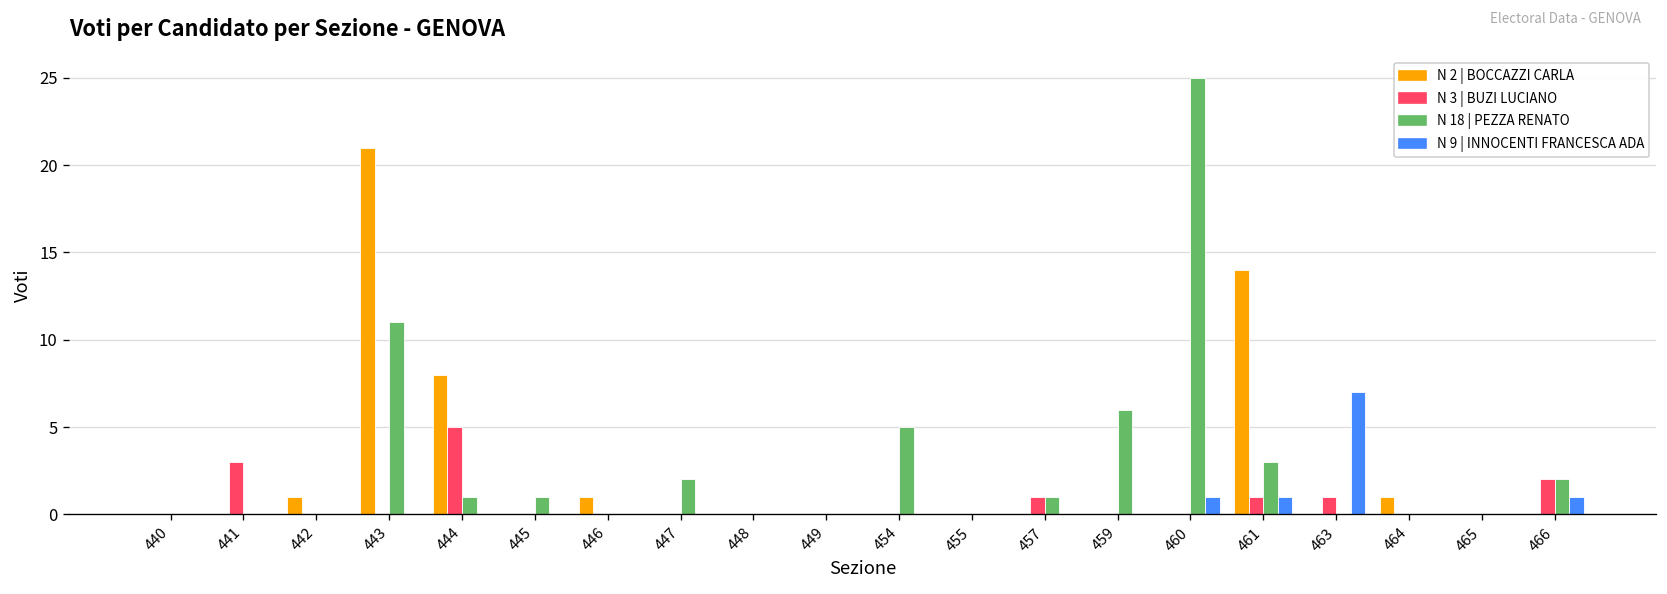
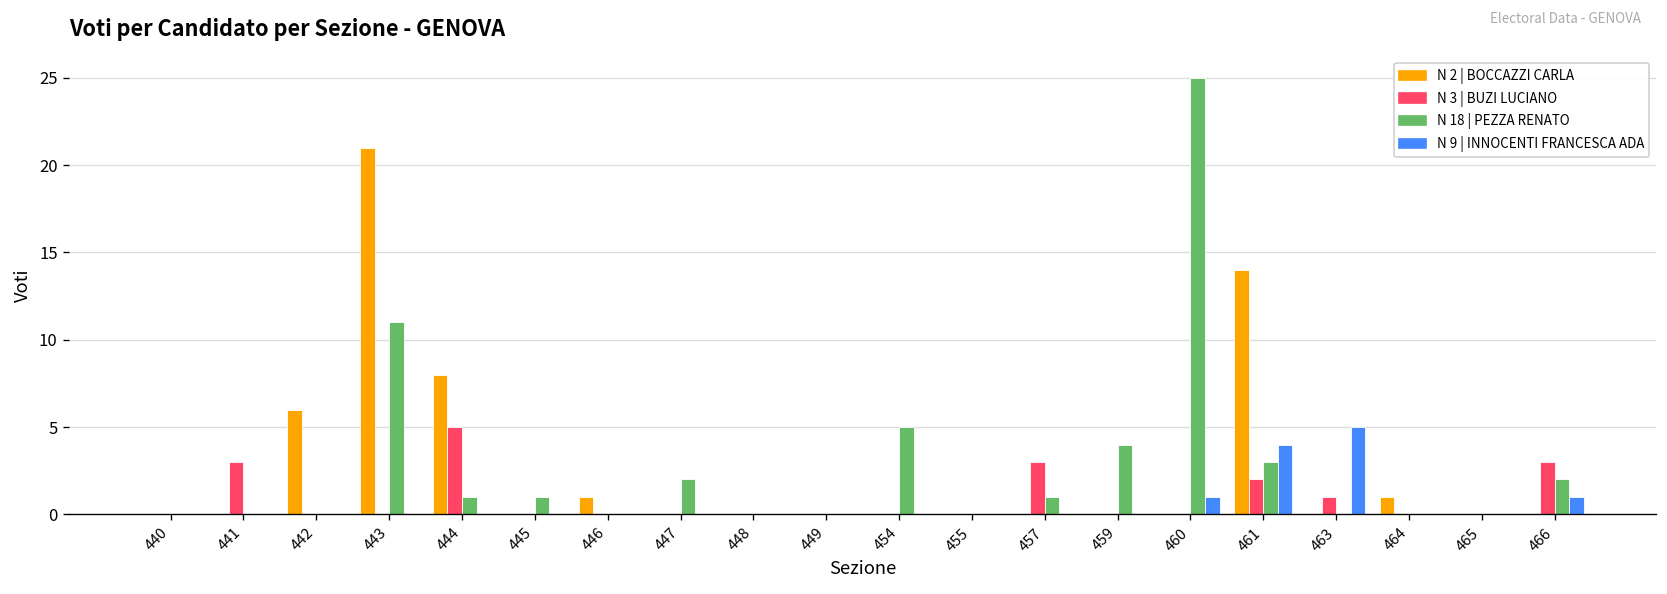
  {
    "N 2 | BOCCAZZI CARLA": {
      "440": 0,
      "441": 0,
-     "442": 1,
+     "442": 6,
      "443": 21,
      "444": 8,
      "445": 0,
      "446": 1,
      "447": 0,
      "448": 0,
      "449": 0,
      "454": 0,
      "455": 0,
      "457": 0,
      "459": 0,
      "460": 0,
      "461": 14,
      "463": 0,
      "464": 1,
      "465": 0,
      "466": 0
    },
    "N 3 | BUZI LUCIANO": {
      "440": 0,
      "441": 3,
      "442": 0,
      "443": 0,
      "444": 5,
      "445": 0,
      "446": 0,
      "447": 0,
      "448": 0,
      "449": 0,
      "454": 0,
      "455": 0,
-     "457": 1,
+     "457": 3,
      "459": 0,
      "460": 0,
-     "461": 1,
+     "461": 2,
      "463": 1,
      "464": 0,
      "465": 0,
-     "466": 2
+     "466": 3
    },
    "N 18 | PEZZA RENATO": {
      "440": 0,
      "441": 0,
      "442": 0,
      "443": 11,
      "444": 1,
      "445": 1,
      "446": 0,
      "447": 2,
      "448": 0,
      "449": 0,
      "454": 5,
      "455": 0,
      "457": 1,
-     "459": 6,
+     "459": 4,
      "460": 25,
      "461": 3,
      "463": 0,
      "464": 0,
      "465": 0,
      "466": 2
    },
    "N 9 | INNOCENTI FRANCESCA ADA": {
      "440": 0,
      "441": 0,
      "442": 0,
      "443": 0,
      "444": 0,
      "445": 0,
      "446": 0,
      "447": 0,
      "448": 0,
      "449": 0,
      "454": 0,
      "455": 0,
      "457": 0,
      "459": 0,
      "460": 1,
-     "461": 1,
-     "463": 7,
+     "461": 4,
+     "463": 5,
      "464": 0,
      "465": 0,
      "466": 1
    }
  }
